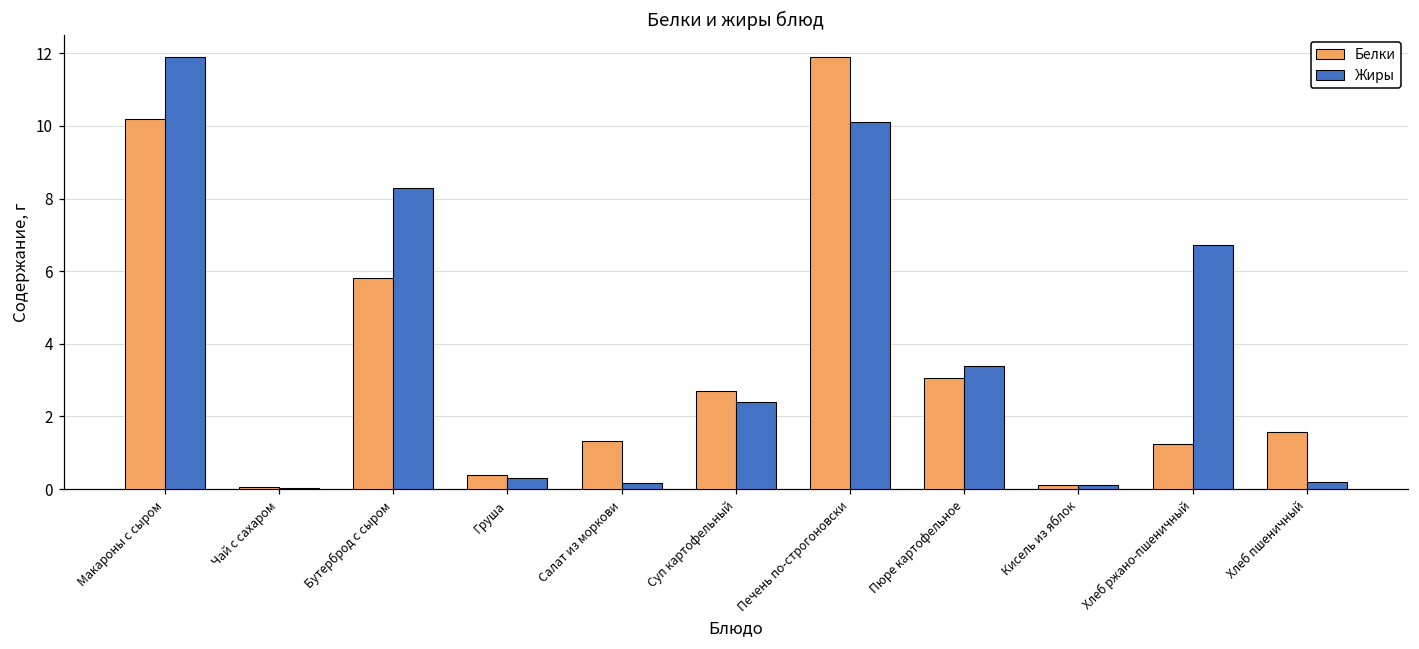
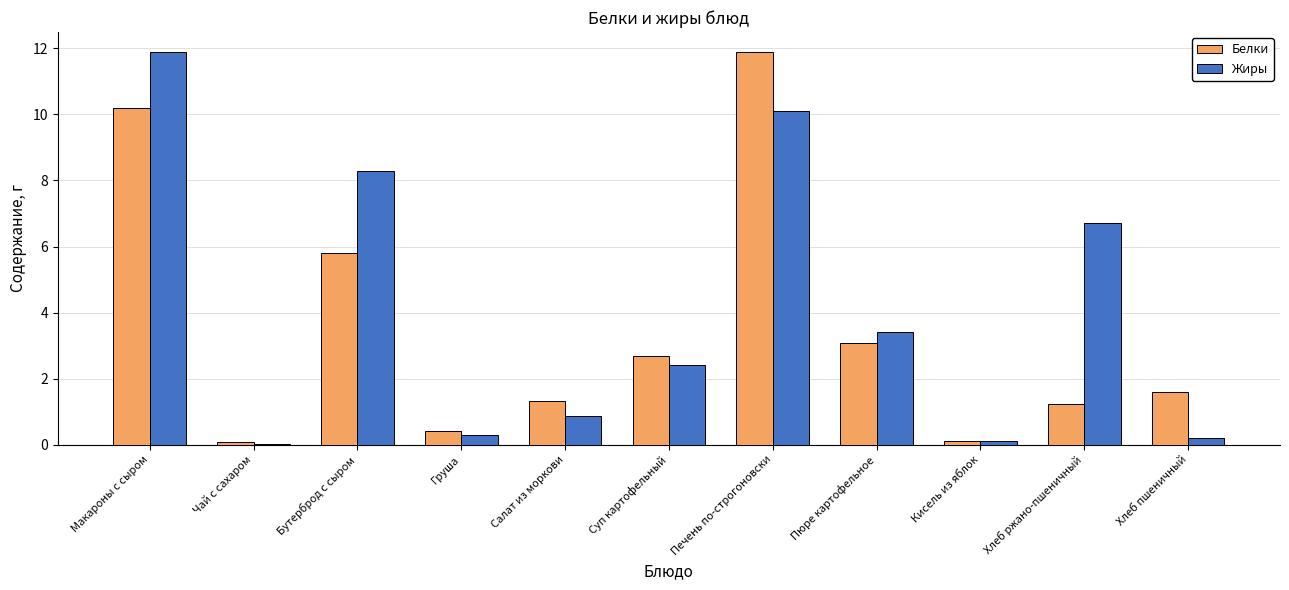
  {
    "Белки": {
      "Макароны с сыром": 10.2,
      "Бутерброд с сыром": 5.8,
      "Груша": 0.4,
      "Салат из моркови": 1.3,
      "Суп картофельный": 2.7,
      "Печень по-строгоновски": 11.9,
      "Пюре картофельное": 3.1,
      "Кисель из яблок": 0.1,
      "Хлеб ржано-пшеничный": 1.2,
      "Хлеб пшеничный": 1.6
    },
    "Жиры": {
      "Макароны с сыром": 11.9,
      "Бутерброд с сыром": 8.3,
      "Груша": 0.3,
-     "Салат из моркови": 0.2,
+     "Салат из моркови": 0.9,
      "Суп картофельный": 2.4,
      "Печень по-строгоновски": 10.1,
      "Пюре картофельное": 3.4,
      "Кисель из яблок": 0.1,
      "Хлеб ржано-пшеничный": 6.7,
      "Хлеб пшеничный": 0.2
    }
  }
